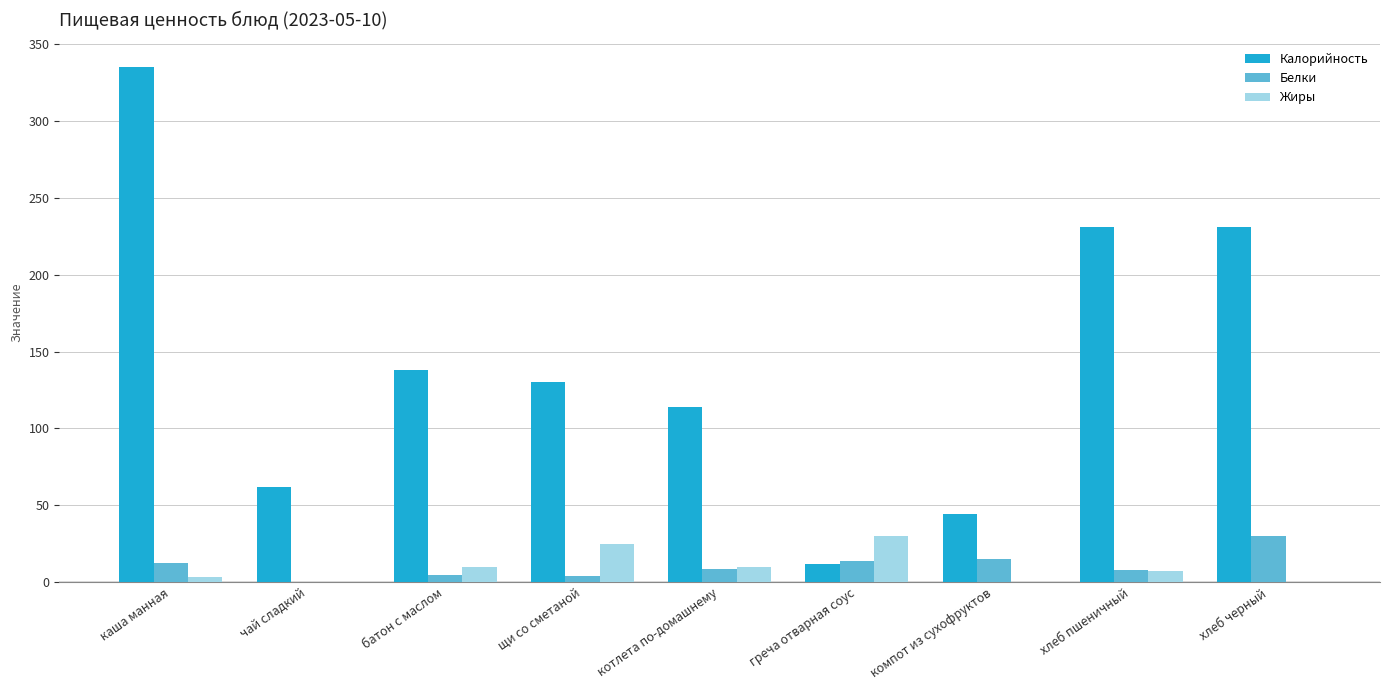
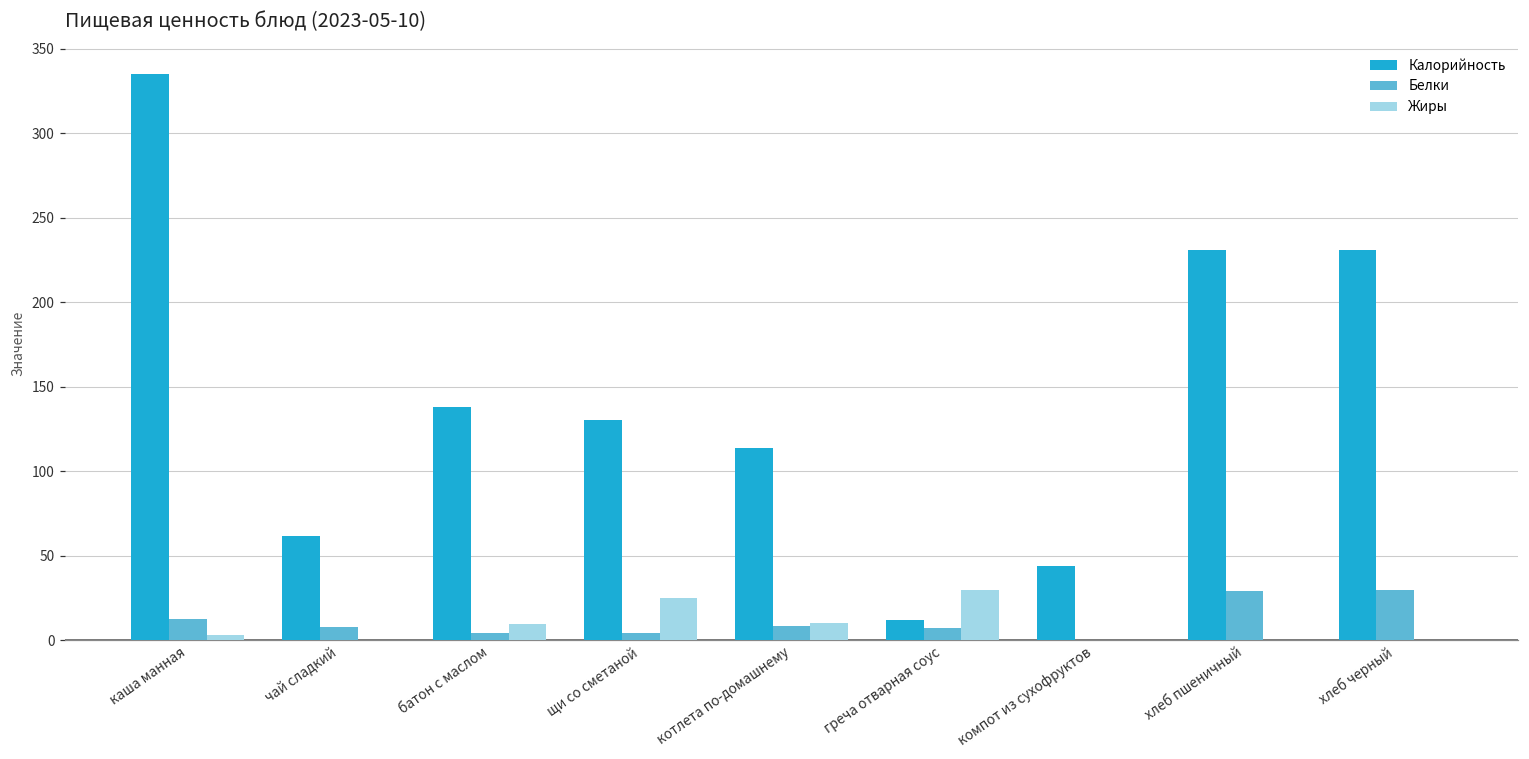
  {
    "Калорийность": {
      "каша манная": 335,
      "чай сладкий": 62,
      "батон с маслом": 138,
      "щи со сметаной": 131,
      "котлета по-домашнему": 114,
      "греча отварная соус": 12,
      "компот из сухофруктов": 44,
      "хлеб пшеничный": 231,
      "хлеб черный": 231
    },
    "Белки": {
      "каша манная": 13,
-     "чай сладкий": 0,
+     "чай сладкий": 8,
      "батон с маслом": 5,
      "щи со сметаной": 4,
      "котлета по-домашнему": 8,
-     "греча отварная соус": 14,
-     "компот из сухофруктов": 15,
-     "хлеб пшеничный": 8,
+     "греча отварная соус": 7,
+     "компот из сухофруктов": 0,
+     "хлеб пшеничный": 29,
      "хлеб черный": 30
    },
    "Жиры": {
      "каша манная": 3,
      "батон с маслом": 10,
      "щи со сметаной": 25,
      "котлета по-домашнему": 10,
      "греча отварная соус": 30,
      "компот из сухофруктов": 0,
-     "хлеб пшеничный": 7,
+     "хлеб пшеничный": 0,
      "хлеб черный": 0
    }
  }
